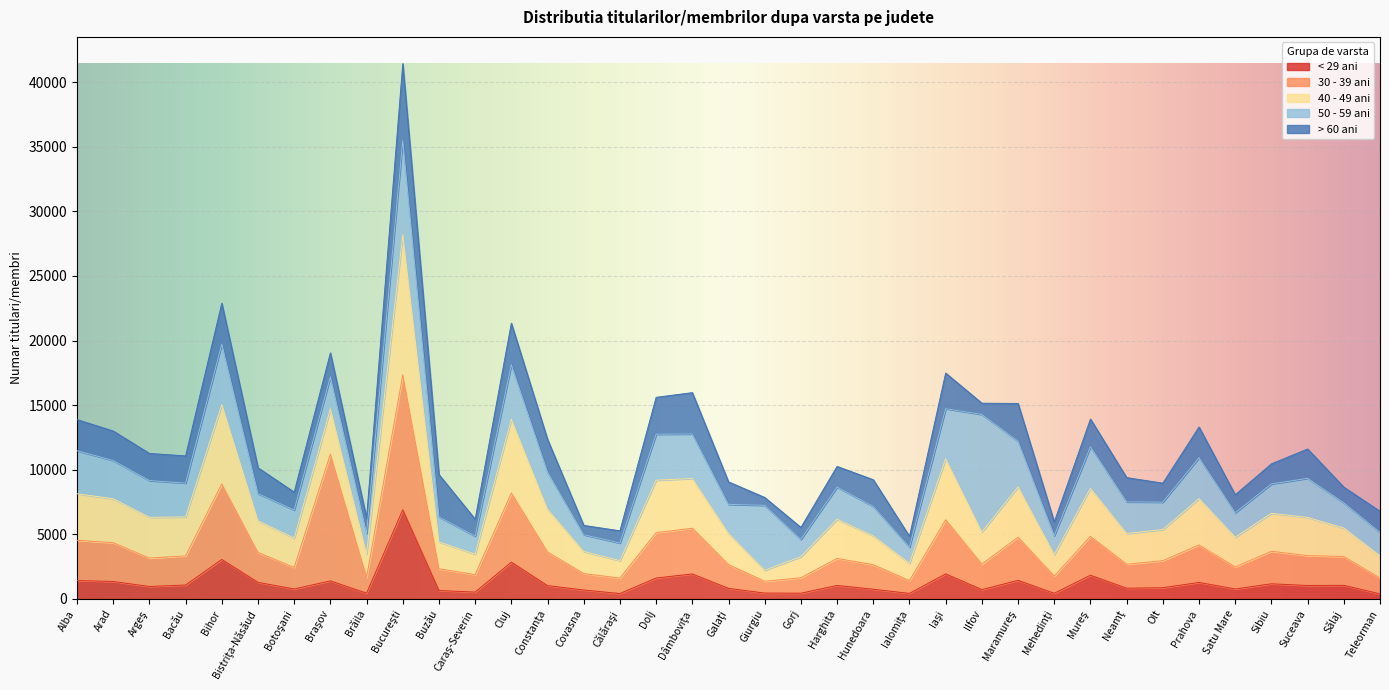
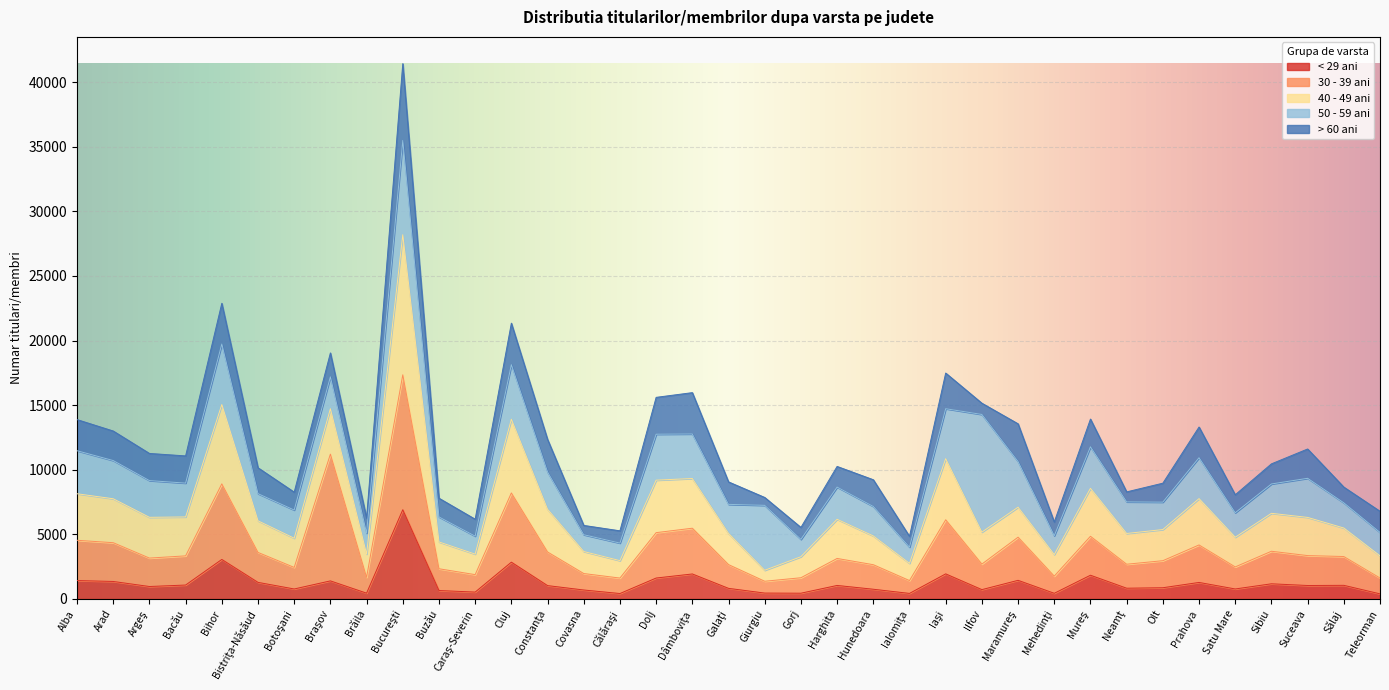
  {
    "< 29 ani": {
      "Alba": 1400,
      "Arad": 1400,
      "Argeş": 1000,
      "Bacău": 1100,
      "Bihor": 3100,
      "Bistriţa-Năsăud": 1300,
      "Botoşani": 800,
      "Braşov": 1400,
      "Brăila": 500,
      "Bucureşti": 6900,
      "Buzău": 700,
      "Caraş-Severin": 500,
      "Cluj": 2900,
      "Constanţa": 1000,
      "Covasna": 700,
      "Călăraşi": 400,
      "Dolj": 1600,
      "Dâmboviţa": 1900,
      "Galaţi": 800,
      "Giurgiu": 500,
      "Gorj": 400,
      "Harghita": 1000,
      "Hunedoara": 800,
      "Ialomiţa": 400,
      "Iaşi": 1900,
      "Ilfov": 700,
      "Maramureş": 1400,
      "Mehedinţi": 400,
      "Mureş": 1800,
      "Neamţ": 800,
      "Olt": 900,
      "Prahova": 1300,
      "Satu Mare": 800,
      "Sibiu": 1200,
      "Suceava": 1000,
      "Sălaj": 1100,
      "Teleorman": 400
    },
    "30 - 39 ani": {
      "Alba": 3100,
      "Arad": 3000,
      "Argeş": 2200,
      "Bacău": 2300,
      "Bihor": 5800,
      "Bistriţa-Năsăud": 2300,
      "Botoşani": 1700,
      "Braşov": 9800,
      "Brăila": 1200,
      "Bucureşti": 10400,
      "Buzău": 1700,
      "Caraş-Severin": 1400,
      "Cluj": 5400,
      "Constanţa": 2600,
      "Covasna": 1300,
      "Călăraşi": 1200,
      "Dolj": 3500,
      "Dâmboviţa": 3500,
      "Galaţi": 1800,
      "Giurgiu": 900,
      "Gorj": 1200,
      "Harghita": 2100,
      "Hunedoara": 1900,
      "Ialomiţa": 1000,
      "Iaşi": 4200,
      "Ilfov": 2000,
      "Maramureş": 3300,
      "Mehedinţi": 1300,
      "Mureş": 3000,
      "Neamţ": 1900,
      "Olt": 2100,
      "Prahova": 2900,
      "Satu Mare": 1700,
      "Sibiu": 2500,
      "Suceava": 2300,
      "Sălaj": 2200,
      "Teleorman": 1200
    },
    "40 - 49 ani": {
      "Alba": 3600,
      "Arad": 3400,
      "Argeş": 3200,
      "Bacău": 3000,
      "Bihor": 6100,
      "Bistriţa-Năsăud": 2400,
      "Botoşani": 2300,
      "Braşov": 3500,
      "Brăila": 1800,
      "Bucureşti": 10800,
      "Buzău": 2100,
      "Caraş-Severin": 1600,
      "Cluj": 5700,
      "Constanţa": 3300,
      "Covasna": 1700,
      "Călăraşi": 1300,
      "Dolj": 4100,
      "Dâmboviţa": 3800,
      "Galaţi": 2400,
      "Giurgiu": 800,
      "Gorj": 1600,
      "Harghita": 3000,
      "Hunedoara": 2200,
      "Ialomiţa": 1300,
      "Iaşi": 4700,
      "Ilfov": 2500,
-     "Maramureş": 3900,
+     "Maramureş": 2300,
      "Mehedinţi": 1700,
      "Mureş": 3700,
      "Neamţ": 2400,
      "Olt": 2400,
      "Prahova": 3600,
      "Satu Mare": 2300,
      "Sibiu": 2900,
      "Suceava": 3000,
      "Sălaj": 2200,
      "Teleorman": 1700
    },
    "50 - 59 ani": {
      "Alba": 3300,
      "Arad": 3000,
      "Argeş": 2800,
      "Bacău": 2600,
      "Bihor": 4700,
      "Bistriţa-Năsăud": 2100,
      "Botoşani": 2200,
      "Braşov": 2500,
      "Brăila": 1600,
      "Bucureşti": 7300,
      "Buzău": 1900,
      "Caraş-Severin": 1400,
      "Cluj": 4200,
      "Constanţa": 2900,
      "Covasna": 1300,
      "Călăraşi": 1400,
      "Dolj": 3600,
      "Dâmboviţa": 3400,
      "Galaţi": 2200,
      "Giurgiu": 5000,
      "Gorj": 1300,
      "Harghita": 2500,
      "Hunedoara": 2300,
      "Ialomiţa": 1300,
      "Iaşi": 3900,
      "Ilfov": 9100,
      "Maramureş": 3500,
      "Mehedinţi": 1500,
      "Mureş": 3200,
      "Neamţ": 2400,
      "Olt": 2100,
      "Prahova": 3200,
      "Satu Mare": 1900,
      "Sibiu": 2300,
      "Suceava": 3000,
      "Sălaj": 1900,
      "Teleorman": 1800
    },
    "> 60 ani": {
      "Alba": 2400,
      "Arad": 2300,
      "Argeş": 2100,
      "Bacău": 2100,
      "Bihor": 3200,
      "Bistriţa-Năsăud": 2000,
      "Botoşani": 1400,
      "Braşov": 1900,
      "Brăila": 1200,
      "Bucureşti": 5900,
-     "Buzău": 3300,
+     "Buzău": 1400,
      "Caraş-Severin": 1300,
      "Cluj": 3200,
      "Constanţa": 2500,
      "Covasna": 700,
      "Călăraşi": 900,
      "Dolj": 2900,
      "Dâmboviţa": 3200,
      "Galaţi": 1700,
      "Giurgiu": 600,
      "Gorj": 900,
      "Harghita": 1600,
      "Hunedoara": 2100,
      "Ialomiţa": 800,
      "Iaşi": 2800,
      "Ilfov": 900,
      "Maramureş": 2900,
      "Mehedinţi": 1100,
      "Mureş": 2100,
-     "Neamţ": 1900,
+     "Neamţ": 800,
      "Olt": 1500,
      "Prahova": 2400,
      "Satu Mare": 1400,
      "Sibiu": 1600,
      "Suceava": 2300,
      "Sălaj": 1200,
      "Teleorman": 1600
    }
  }
